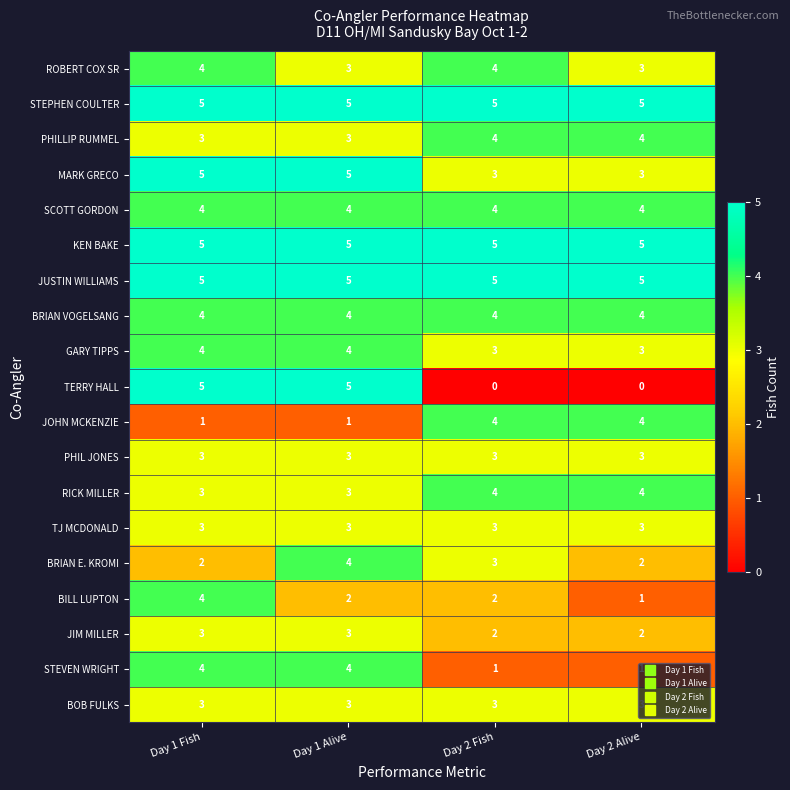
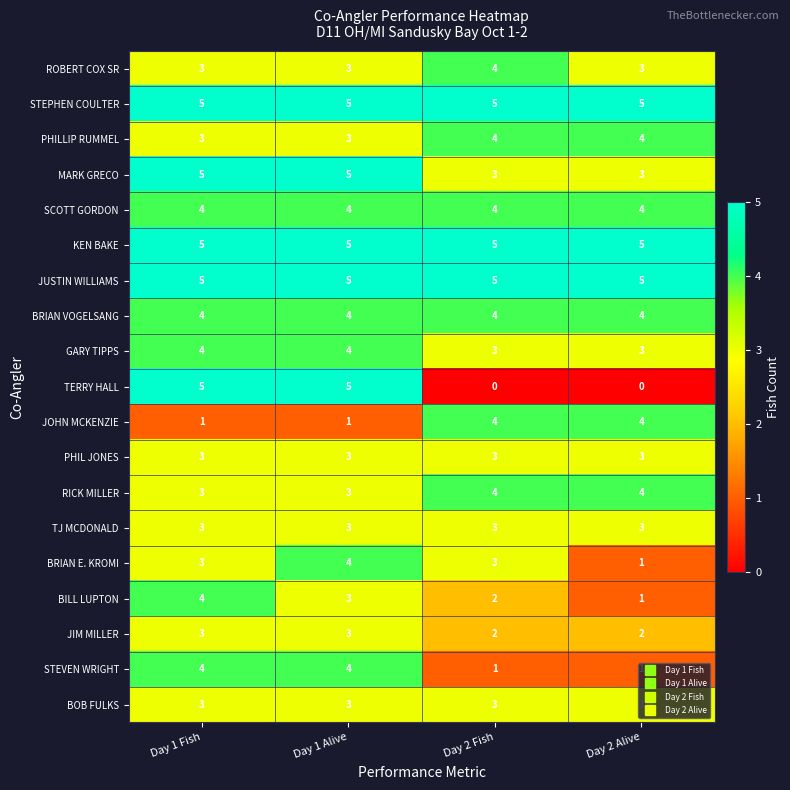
  {
    "ROBERT COX SR": {
-     "Day 1 Fish": 4,
+     "Day 1 Fish": 3,
      "Day 1 Alive": 3,
      "Day 2 Fish": 4,
      "Day 2 Alive": 3
    },
    "STEPHEN COULTER": {
      "Day 1 Fish": 5,
      "Day 1 Alive": 5,
      "Day 2 Fish": 5,
      "Day 2 Alive": 5
    },
    "PHILLIP RUMMEL": {
      "Day 1 Fish": 3,
      "Day 1 Alive": 3,
      "Day 2 Fish": 4,
      "Day 2 Alive": 4
    },
    "MARK GRECO": {
      "Day 1 Fish": 5,
      "Day 1 Alive": 5,
      "Day 2 Fish": 3,
      "Day 2 Alive": 3
    },
    "SCOTT GORDON": {
      "Day 1 Fish": 4,
      "Day 1 Alive": 4,
      "Day 2 Fish": 4,
      "Day 2 Alive": 4
    },
    "KEN BAKE": {
      "Day 1 Fish": 5,
      "Day 1 Alive": 5,
      "Day 2 Fish": 5,
      "Day 2 Alive": 5
    },
    "JUSTIN WILLIAMS": {
      "Day 1 Fish": 5,
      "Day 1 Alive": 5,
      "Day 2 Fish": 5,
      "Day 2 Alive": 5
    },
    "BRIAN VOGELSANG": {
      "Day 1 Fish": 4,
      "Day 1 Alive": 4,
      "Day 2 Fish": 4,
      "Day 2 Alive": 4
    },
    "GARY TIPPS": {
      "Day 1 Fish": 4,
      "Day 1 Alive": 4,
      "Day 2 Fish": 3,
      "Day 2 Alive": 3
    },
    "TERRY HALL": {
      "Day 1 Fish": 5,
      "Day 1 Alive": 5,
      "Day 2 Fish": 0,
      "Day 2 Alive": 0
    },
    "JOHN MCKENZIE": {
      "Day 1 Fish": 1,
      "Day 1 Alive": 1,
      "Day 2 Fish": 4,
      "Day 2 Alive": 4
    },
    "PHIL JONES": {
      "Day 1 Fish": 3,
      "Day 1 Alive": 3,
      "Day 2 Fish": 3,
      "Day 2 Alive": 3
    },
    "RICK MILLER": {
      "Day 1 Fish": 3,
      "Day 1 Alive": 3,
      "Day 2 Fish": 4,
      "Day 2 Alive": 4
    },
    "TJ MCDONALD": {
      "Day 1 Fish": 3,
      "Day 1 Alive": 3,
      "Day 2 Fish": 3,
      "Day 2 Alive": 3
    },
    "BRIAN E. KROMI": {
-     "Day 1 Fish": 2,
+     "Day 1 Fish": 3,
      "Day 1 Alive": 4,
      "Day 2 Fish": 3,
-     "Day 2 Alive": 2
+     "Day 2 Alive": 1
    },
    "BILL LUPTON": {
      "Day 1 Fish": 4,
-     "Day 1 Alive": 2,
+     "Day 1 Alive": 3,
      "Day 2 Fish": 2,
      "Day 2 Alive": 1
    },
    "JIM MILLER": {
      "Day 1 Fish": 3,
      "Day 1 Alive": 3,
      "Day 2 Fish": 2,
      "Day 2 Alive": 2
    },
    "STEVEN WRIGHT": {
      "Day 1 Fish": 4,
      "Day 1 Alive": 4,
      "Day 2 Fish": 1
    },
    "BOB FULKS": {
      "Day 1 Fish": 3,
      "Day 1 Alive": 3,
      "Day 2 Fish": 3
    }
  }
